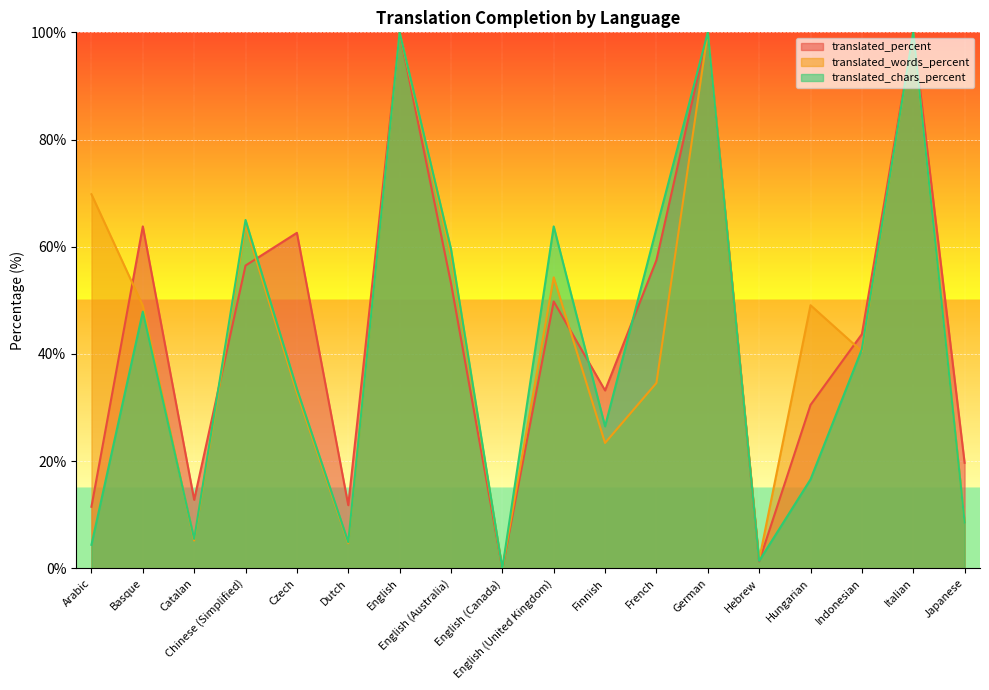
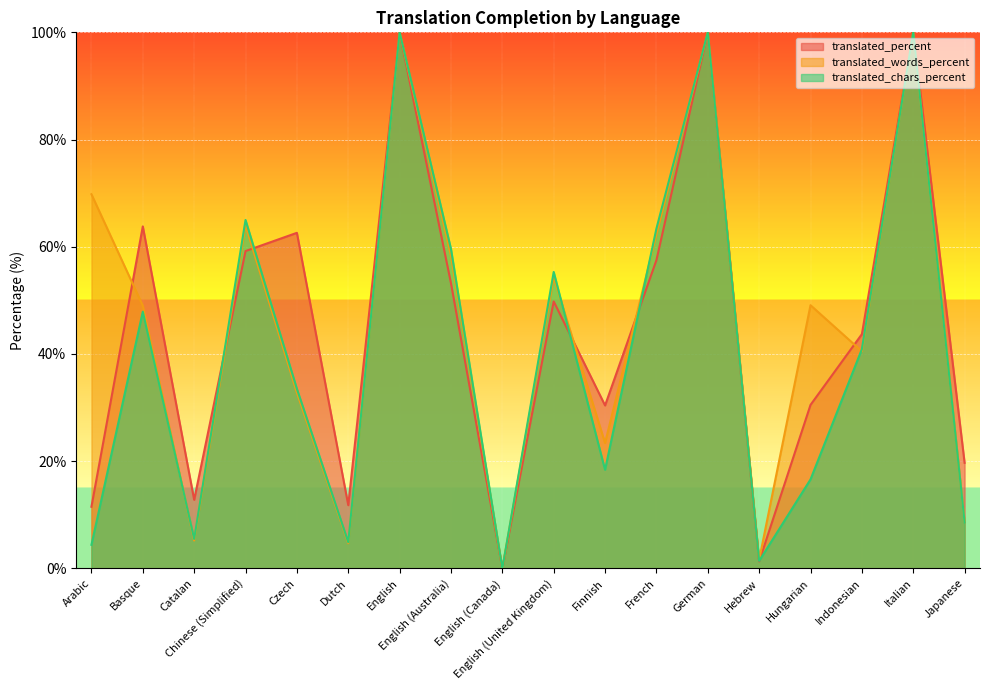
  {
    "translated_percent": {
      "Arabic": "12%",
      "Basque": "64%",
      "Catalan": "13%",
-     "Chinese (Simplified)": "57%",
+     "Chinese (Simplified)": "59%",
      "Czech": "63%",
      "Dutch": "12%",
      "English (Australia)": "53%",
      "English (United Kingdom)": "50%",
-     "Finnish": "33%",
+     "Finnish": "30%",
      "French": "58%",
      "Hungarian": "31%",
      "Indonesian": "44%",
      "Japanese": "20%"
    },
    "translated_words_percent": {
      "Arabic": "70%",
      "Basque": "49%",
      "Chinese (Simplified)": "64%",
      "Czech": "33%",
      "English (Australia)": "58%",
      "English (United Kingdom)": "54%",
      "Finnish": "23%",
-     "French": "35%",
+     "French": "62%",
      "Hungarian": "49%"
    },
    "translated_chars_percent": {
      "Arabic": "4%",
      "Basque": "48%",
      "Chinese (Simplified)": "65%",
      "Czech": "34%",
      "English (Australia)": "60%",
-     "English (United Kingdom)": "64%",
-     "Finnish": "27%",
+     "English (United Kingdom)": "55%",
+     "Finnish": "18%",
      "French": "63%",
      "Hungarian": "17%"
    }
  }
